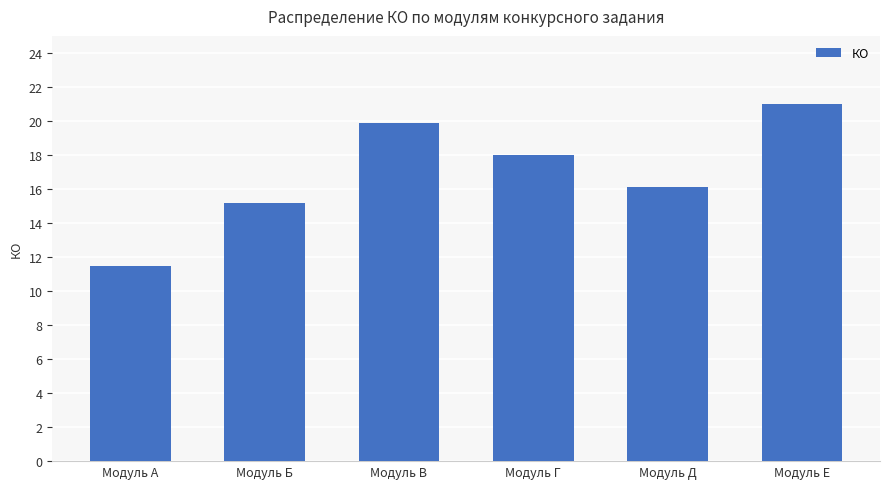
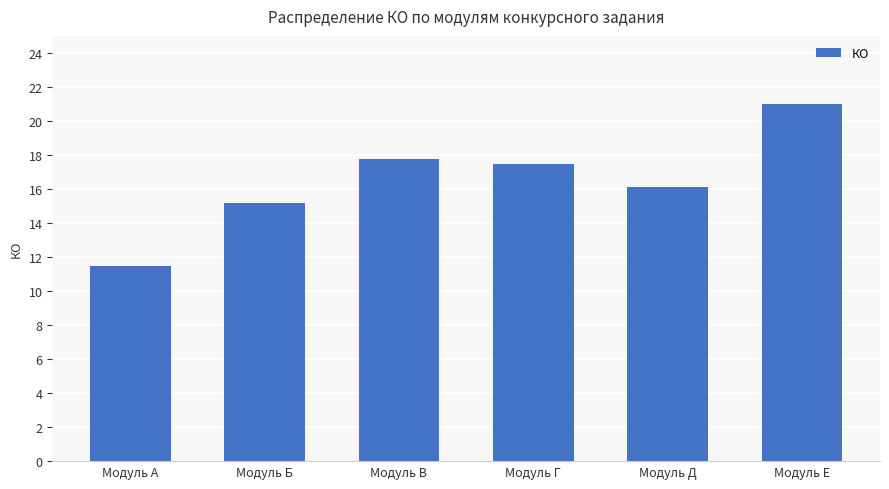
  {
    "Модуль А": 11.5,
    "Модуль Б": 15.2,
-   "Модуль В": 19.9,
-   "Модуль Г": 18.0,
+   "Модуль В": 17.8,
+   "Модуль Г": 17.5,
    "Модуль Д": 16.1,
    "Модуль E": 21.0
  }
